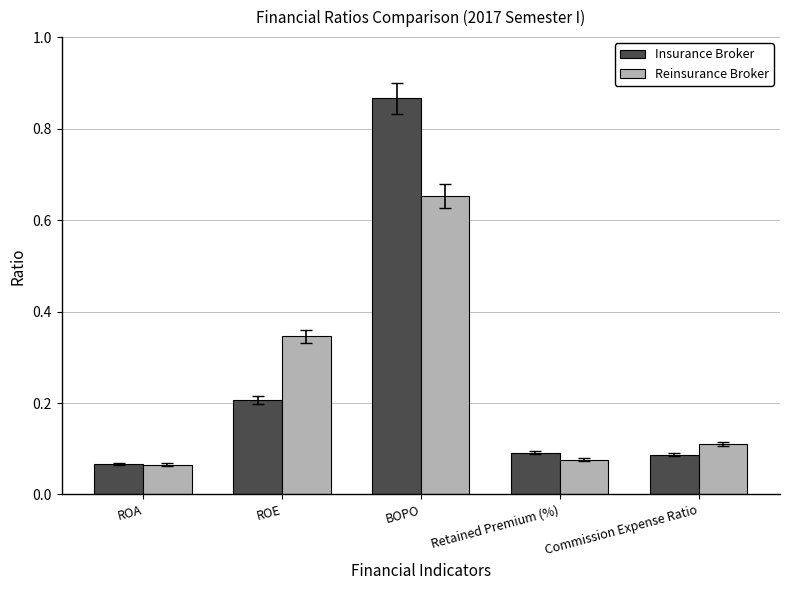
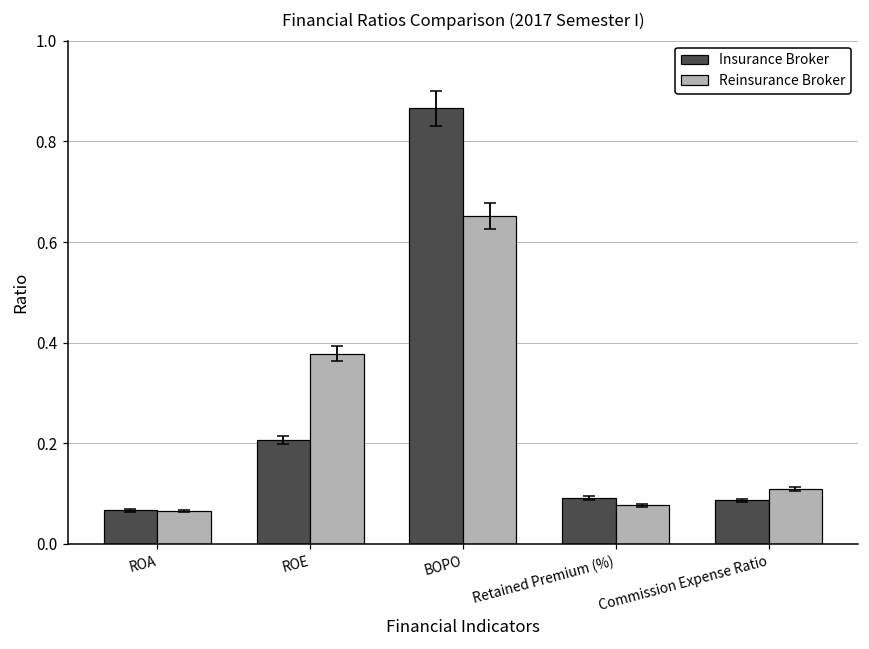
  {
    "Insurance Broker": {
      "ROA": 0.07,
      "ROE": 0.21,
      "BOPO": 0.87,
      "Retained Premium (%)": 0.09,
      "Commission Expense Ratio": 0.09
    },
    "Reinsurance Broker": {
      "ROA": 0.07,
-     "ROE": 0.35,
+     "ROE": 0.38,
      "BOPO": 0.65,
      "Retained Premium (%)": 0.08,
      "Commission Expense Ratio": 0.11
    }
  }
